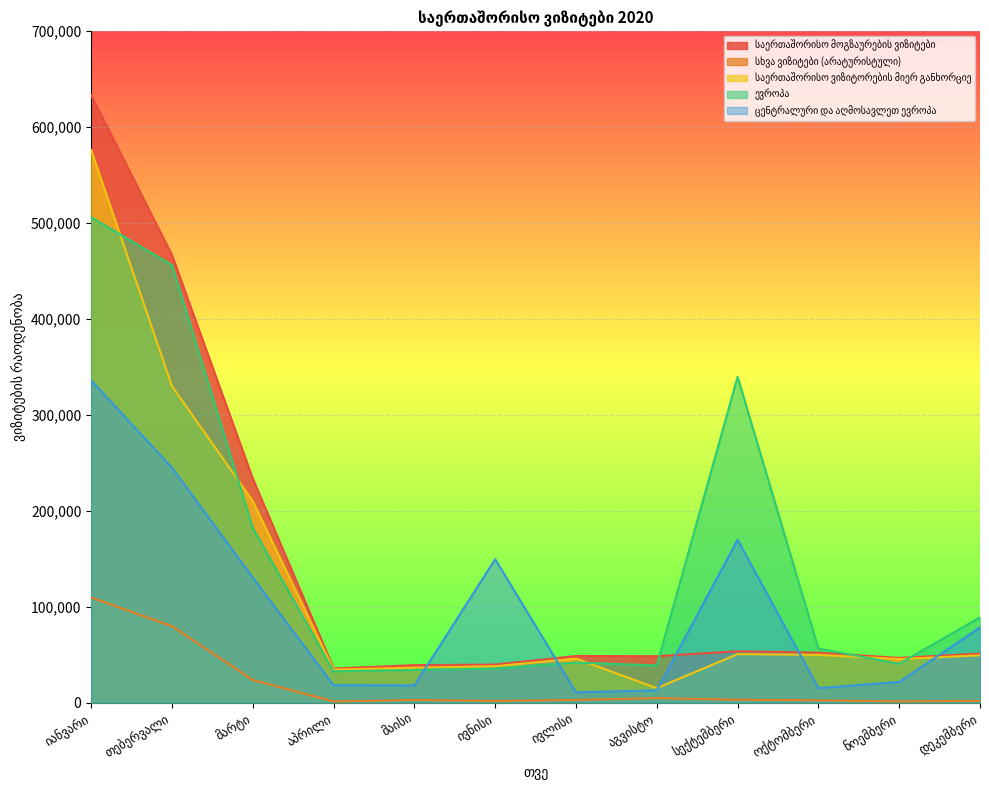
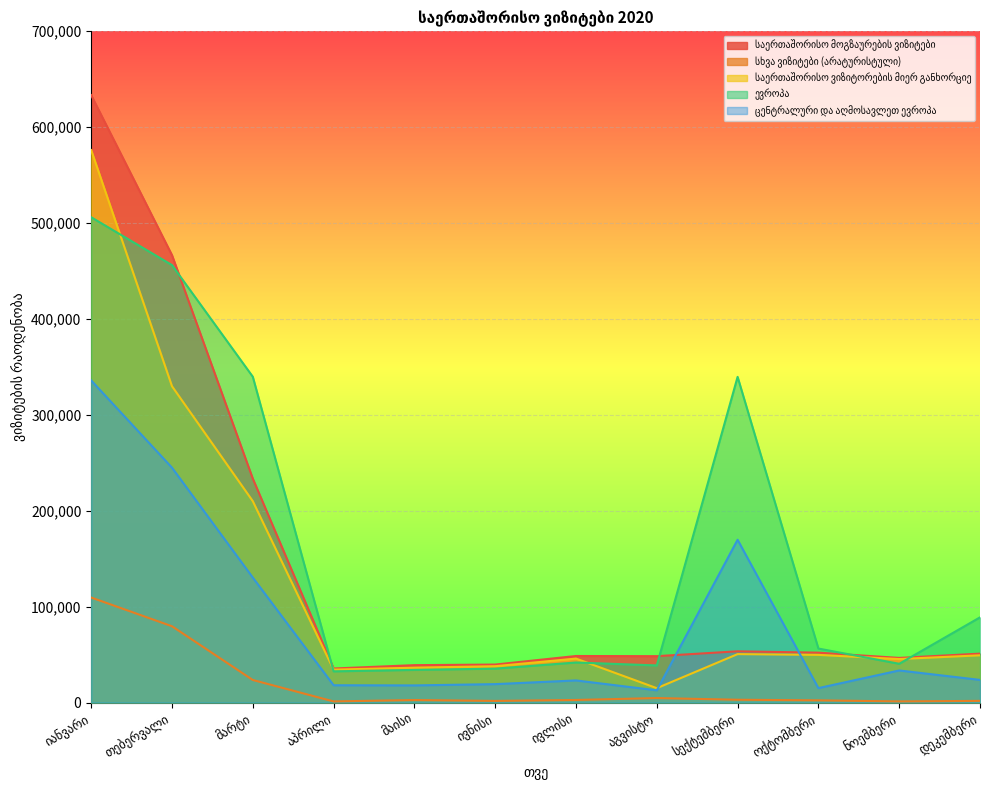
  {
    "საერთაშორისო ვიზიტორების მიერ განხორციე": {
      "იანვარი": "580,000",
      "თებერვალი": "330,000",
      "მარტი": "210,000",
      "ივლისი": "50,000",
      "სექტემბერი": "50,000"
    },
    "ევროპა": {
      "იანვარი": "510,000",
      "თებერვალი": "460,000",
-     "მარტი": "180,000",
+     "მარტი": "340,000",
      "ივლისი": "40,000",
      "აგვისტო": "40,000",
      "სექტემბერი": "340,000",
      "ოქტომბერი": "60,000",
      "ნოემბერი": "40,000",
      "დეკემბერი": "90,000"
    },
    "ცენტრალური და აღმოსავლეთ ევროპა": {
      "იანვარი": "340,000",
      "თებერვალი": "240,000",
      "მარტი": "130,000",
      "აპრილი": "20,000",
      "მაისი": "20,000",
-     "ივნისი": "150,000",
-     "ივლისი": "10,000",
+     "ივნისი": "20,000",
+     "ივლისი": "20,000",
      "სექტემბერი": "170,000",
      "ოქტომბერი": "20,000",
-     "ნოემბერი": "20,000",
-     "დეკემბერი": "80,000"
+     "ნოემბერი": "30,000",
+     "დეკემბერი": "20,000"
    }
  }
